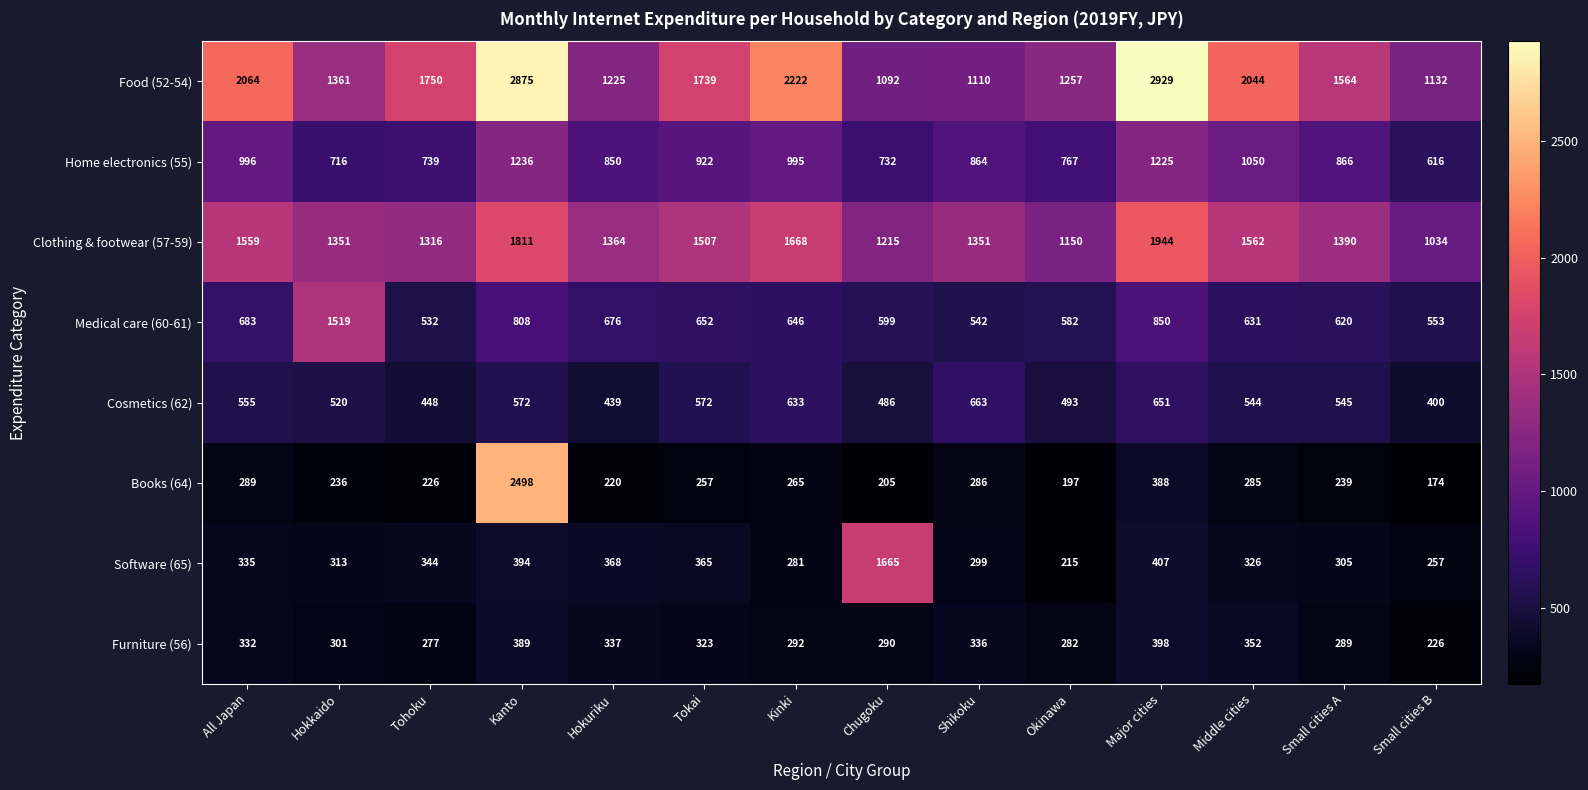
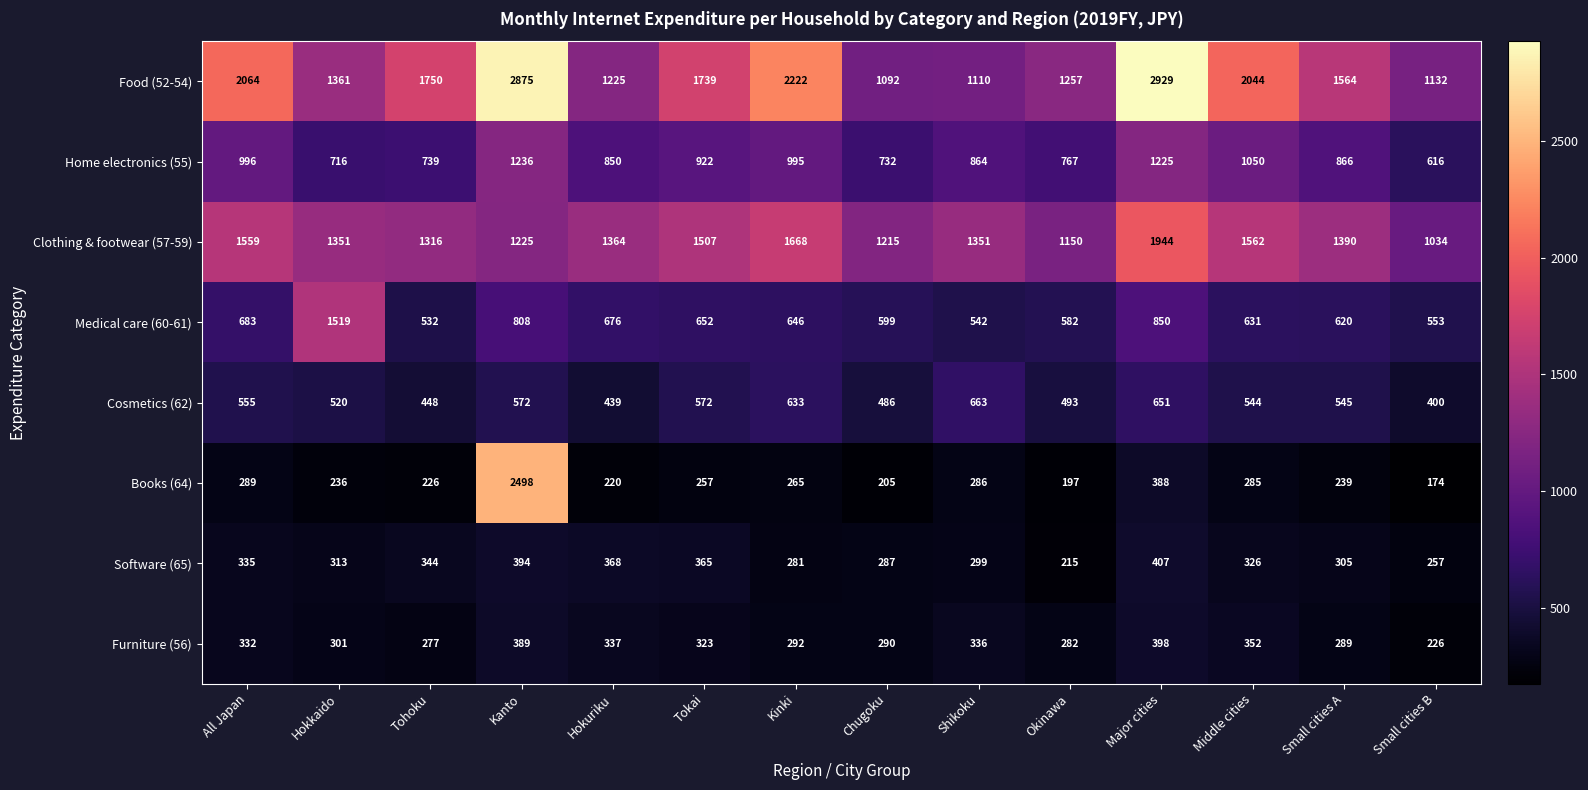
  {
    "Food (52-54)": {
      "All Japan": 2064,
      "Hokkaido": 1361,
      "Tohoku": 1750,
      "Kanto": 2875,
      "Hokuriku": 1225,
      "Tokai": 1739,
      "Kinki": 2222,
      "Chugoku": 1092,
      "Shikoku": 1110,
      "Okinawa": 1257,
      "Major cities": 2929,
      "Middle cities": 2044,
      "Small cities A": 1564,
      "Small cities B": 1132
    },
    "Home electronics (55)": {
      "All Japan": 996,
      "Hokkaido": 716,
      "Tohoku": 739,
      "Kanto": 1236,
      "Hokuriku": 850,
      "Tokai": 922,
      "Kinki": 995,
      "Chugoku": 732,
      "Shikoku": 864,
      "Okinawa": 767,
      "Major cities": 1225,
      "Middle cities": 1050,
      "Small cities A": 866,
      "Small cities B": 616
    },
    "Clothing & footwear (57-59)": {
      "All Japan": 1559,
      "Hokkaido": 1351,
      "Tohoku": 1316,
-     "Kanto": 1811,
+     "Kanto": 1225,
      "Hokuriku": 1364,
      "Tokai": 1507,
      "Kinki": 1668,
      "Chugoku": 1215,
      "Shikoku": 1351,
      "Okinawa": 1150,
      "Major cities": 1944,
      "Middle cities": 1562,
      "Small cities A": 1390,
      "Small cities B": 1034
    },
    "Medical care (60-61)": {
      "All Japan": 683,
      "Hokkaido": 1519,
      "Tohoku": 532,
      "Kanto": 808,
      "Hokuriku": 676,
      "Tokai": 652,
      "Kinki": 646,
      "Chugoku": 599,
      "Shikoku": 542,
      "Okinawa": 582,
      "Major cities": 850,
      "Middle cities": 631,
      "Small cities A": 620,
      "Small cities B": 553
    },
    "Cosmetics (62)": {
      "All Japan": 555,
      "Hokkaido": 520,
      "Tohoku": 448,
      "Kanto": 572,
      "Hokuriku": 439,
      "Tokai": 572,
      "Kinki": 633,
      "Chugoku": 486,
      "Shikoku": 663,
      "Okinawa": 493,
      "Major cities": 651,
      "Middle cities": 544,
      "Small cities A": 545,
      "Small cities B": 400
    },
    "Books (64)": {
      "All Japan": 289,
      "Hokkaido": 236,
      "Tohoku": 226,
      "Kanto": 2498,
      "Hokuriku": 220,
      "Tokai": 257,
      "Kinki": 265,
      "Chugoku": 205,
      "Shikoku": 286,
      "Okinawa": 197,
      "Major cities": 388,
      "Middle cities": 285,
      "Small cities A": 239,
      "Small cities B": 174
    },
    "Software (65)": {
      "All Japan": 335,
      "Hokkaido": 313,
      "Tohoku": 344,
      "Kanto": 394,
      "Hokuriku": 368,
      "Tokai": 365,
      "Kinki": 281,
-     "Chugoku": 1665,
+     "Chugoku": 287,
      "Shikoku": 299,
      "Okinawa": 215,
      "Major cities": 407,
      "Middle cities": 326,
      "Small cities A": 305,
      "Small cities B": 257
    },
    "Furniture (56)": {
      "All Japan": 332,
      "Hokkaido": 301,
      "Tohoku": 277,
      "Kanto": 389,
      "Hokuriku": 337,
      "Tokai": 323,
      "Kinki": 292,
      "Chugoku": 290,
      "Shikoku": 336,
      "Okinawa": 282,
      "Major cities": 398,
      "Middle cities": 352,
      "Small cities A": 289,
      "Small cities B": 226
    }
  }
